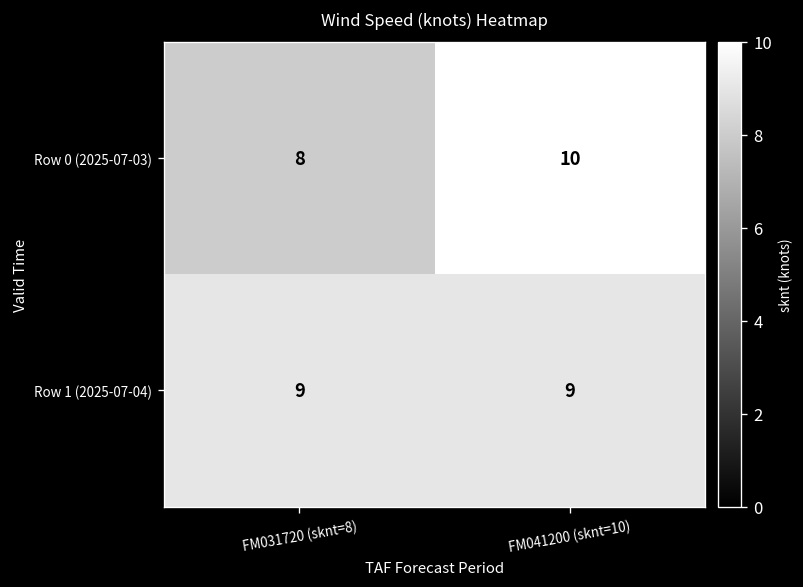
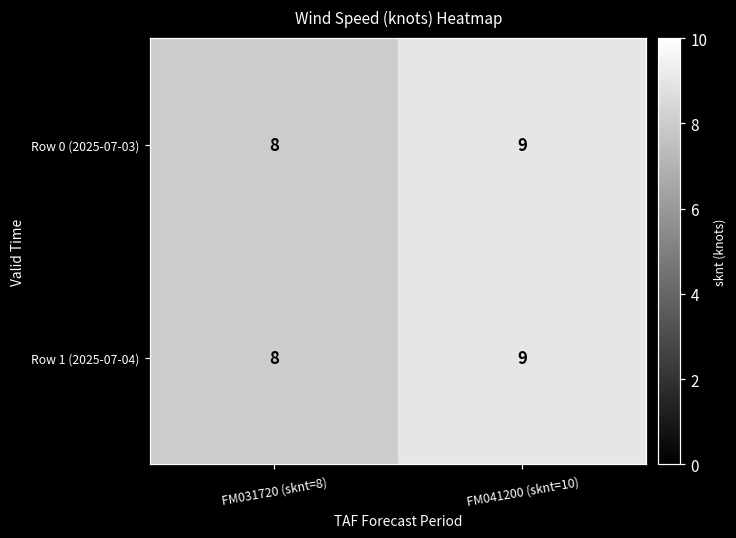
  {
    "Row 0 (2025-07-03)": {
      "FM031720 (sknt=8)": 8,
-     "FM041200 (sknt=10)": 10
+     "FM041200 (sknt=10)": 9
    },
    "Row 1 (2025-07-04)": {
-     "FM031720 (sknt=8)": 9,
+     "FM031720 (sknt=8)": 8,
      "FM041200 (sknt=10)": 9
    }
  }
